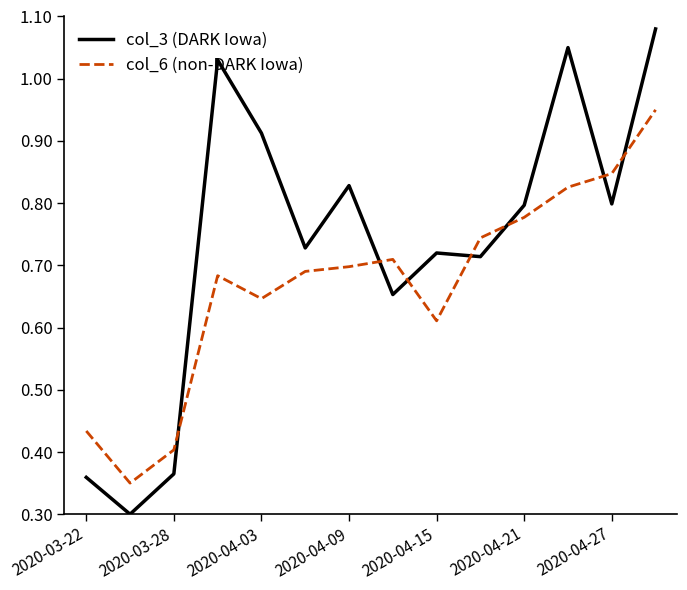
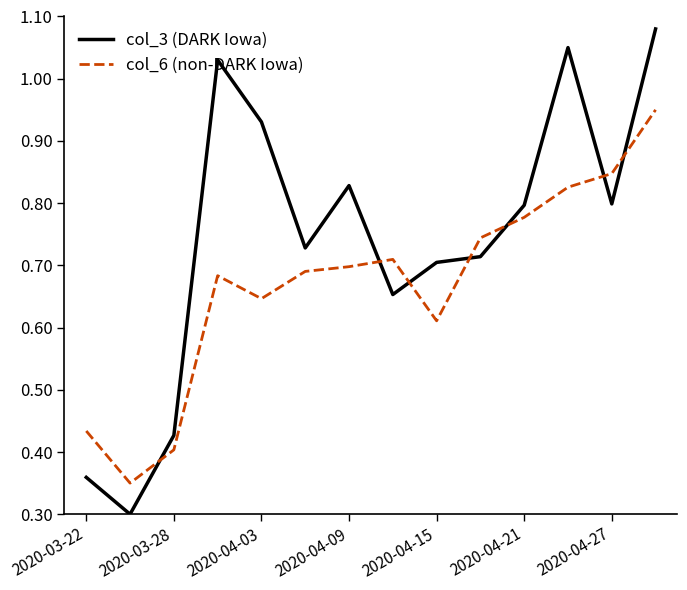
  {
    "col_3 (DARK Iowa)": {
      "2020-03-22": 0.36,
-     "2020-03-28": 0.36,
-     "2020-04-03": 0.91,
+     "2020-03-28": 0.43,
+     "2020-04-03": 0.93,
      "2020-04-09": 0.83,
-     "2020-04-15": 0.72,
+     "2020-04-15": 0.70,
      "2020-04-21": 0.80,
      "2020-04-27": 0.80
    },
    "col_6 (non-DARK Iowa)": {
      "2020-03-22": 0.43,
      "2020-03-28": 0.40,
      "2020-04-03": 0.65,
      "2020-04-09": 0.70,
      "2020-04-15": 0.61,
      "2020-04-21": 0.78,
      "2020-04-27": 0.85
    }
  }
